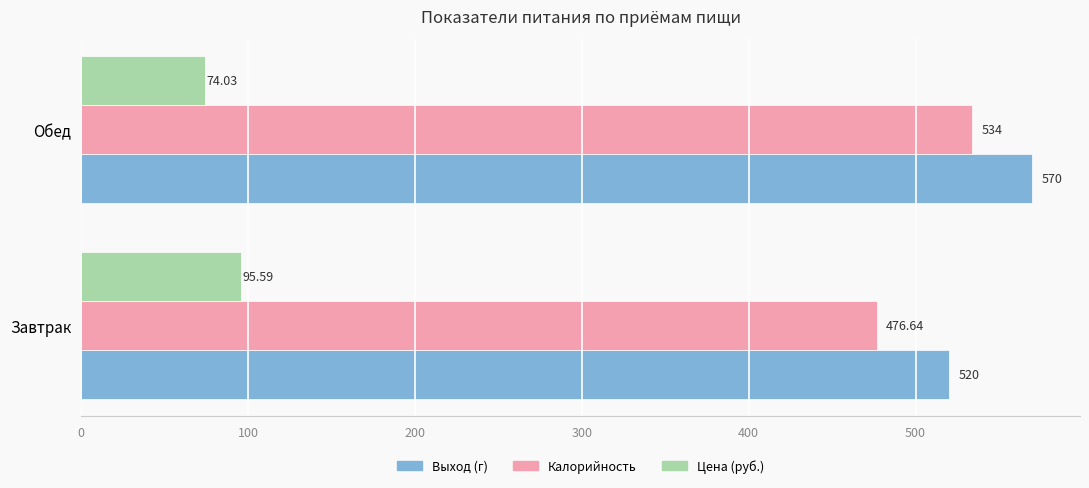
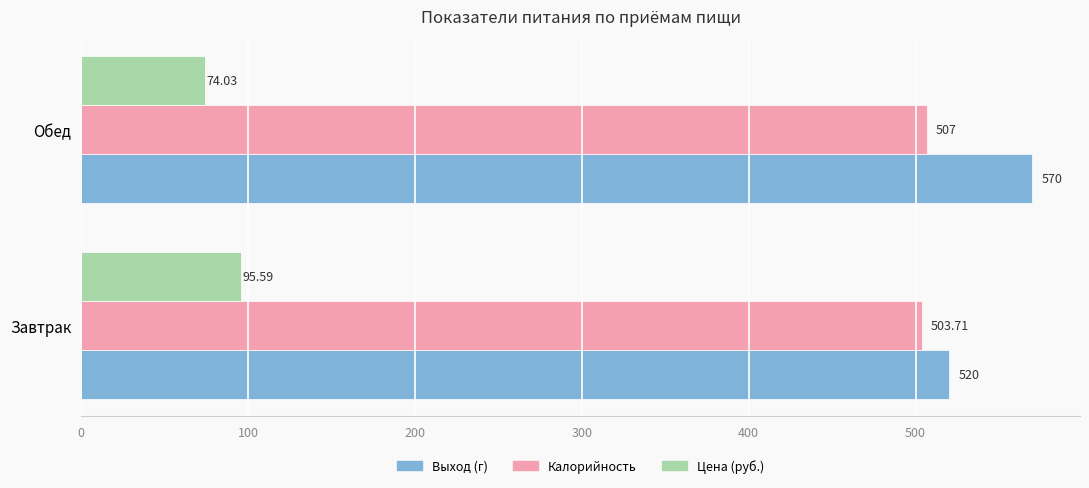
  {
    "Выход (г)": {
      "Обед": 570,
      "Завтрак": 520
    },
    "Калорийность": {
-     "Обед": 534,
-     "Завтрак": 476.64
+     "Обед": 507,
+     "Завтрак": 503.71
    },
    "Цена (руб.)": {
      "Обед": 74.03,
      "Завтрак": 95.59
    }
  }
